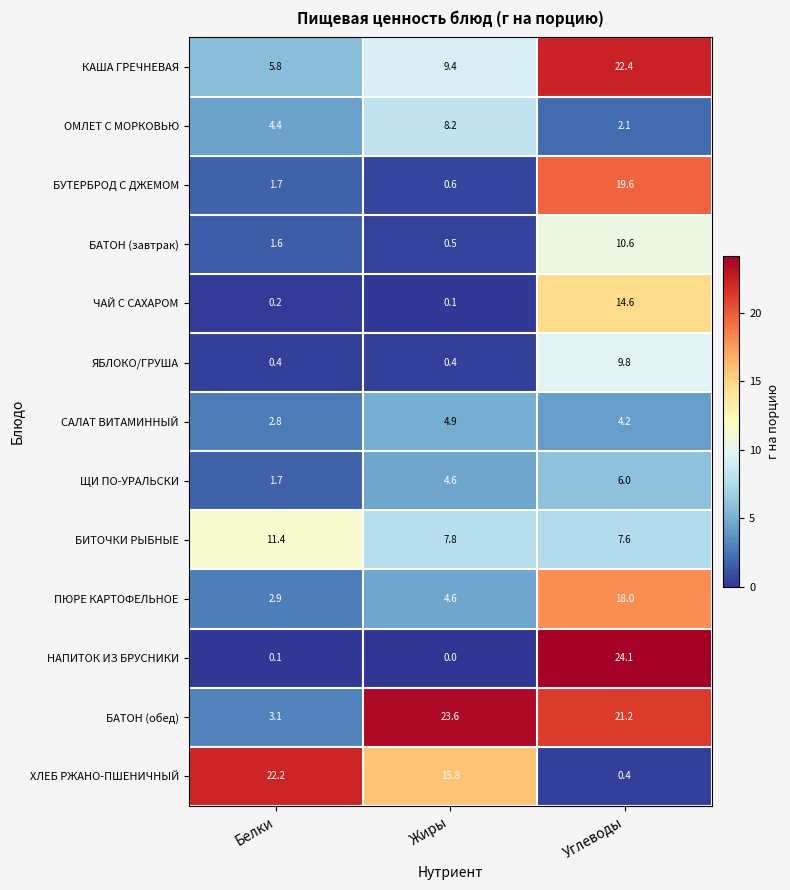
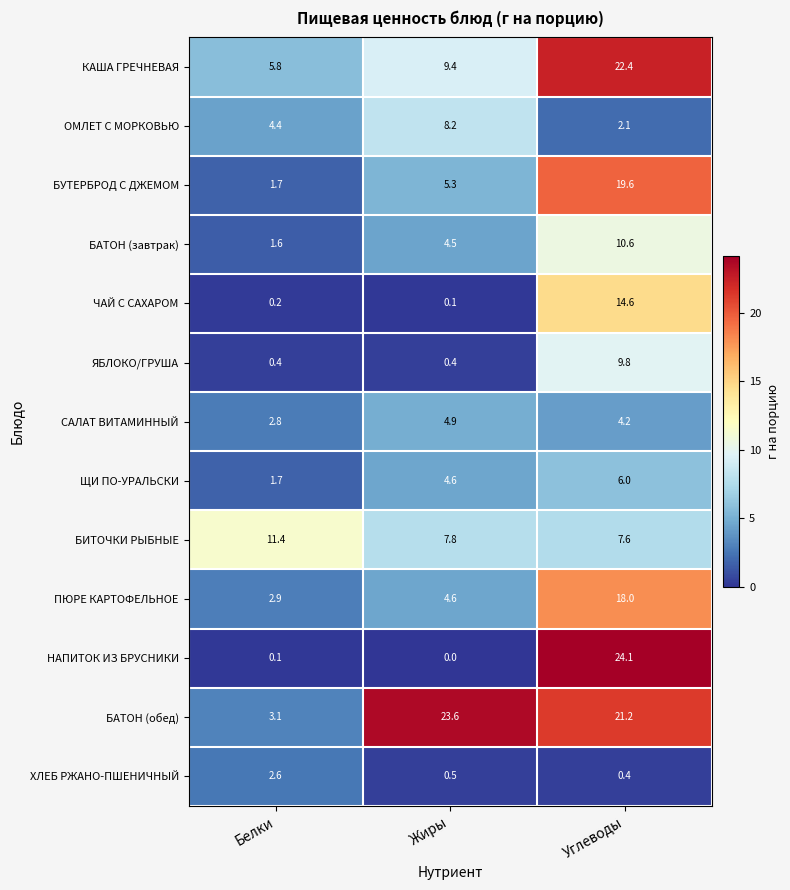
  {
    "КАША ГРЕЧНЕВАЯ": {
      "Белки": 5.8,
      "Жиры": 9.4,
      "Углеводы": 22.4
    },
    "ОМЛЕТ С МОРКОВЬЮ": {
      "Белки": 4.4,
      "Жиры": 8.2,
      "Углеводы": 2.1
    },
    "БУТЕРБРОД С ДЖЕМОМ": {
      "Белки": 1.7,
-     "Жиры": 0.6,
+     "Жиры": 5.3,
      "Углеводы": 19.6
    },
    "БАТОН (завтрак)": {
      "Белки": 1.6,
-     "Жиры": 0.5,
+     "Жиры": 4.5,
      "Углеводы": 10.6
    },
    "ЧАЙ С САХАРОМ": {
      "Белки": 0.2,
      "Жиры": 0.1,
      "Углеводы": 14.6
    },
    "ЯБЛОКО/ГРУША": {
      "Белки": 0.4,
      "Жиры": 0.4,
      "Углеводы": 9.8
    },
    "САЛАТ ВИТАМИННЫЙ": {
      "Белки": 2.8,
      "Жиры": 4.9,
      "Углеводы": 4.2
    },
    "ЩИ ПО-УРАЛЬСКИ": {
      "Белки": 1.7,
      "Жиры": 4.6,
      "Углеводы": 6.0
    },
    "БИТОЧКИ РЫБНЫЕ": {
      "Белки": 11.4,
      "Жиры": 7.8,
      "Углеводы": 7.6
    },
    "ПЮРЕ КАРТОФЕЛЬНОЕ": {
      "Белки": 2.9,
      "Жиры": 4.6,
      "Углеводы": 18.0
    },
    "НАПИТОК ИЗ БРУСНИКИ": {
      "Белки": 0.1,
      "Жиры": 0.0,
      "Углеводы": 24.1
    },
    "БАТОН (обед)": {
      "Белки": 3.1,
      "Жиры": 23.6,
      "Углеводы": 21.2
    },
    "ХЛЕБ РЖАНО-ПШЕНИЧНЫЙ": {
-     "Белки": 22.2,
-     "Жиры": 15.8,
+     "Белки": 2.6,
+     "Жиры": 0.5,
      "Углеводы": 0.4
    }
  }
